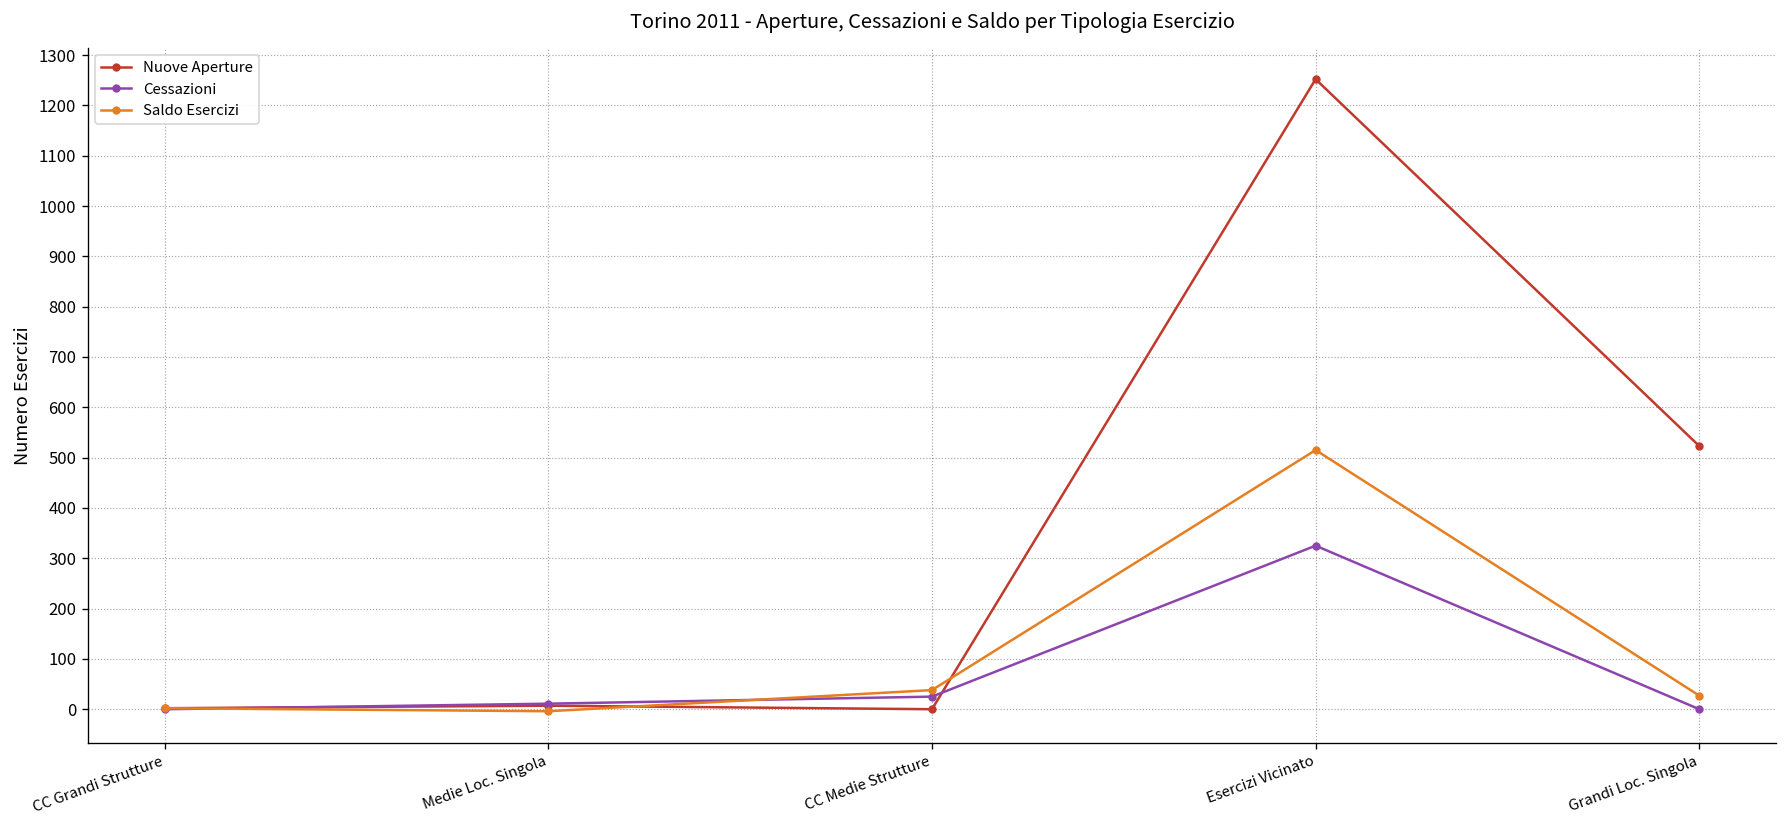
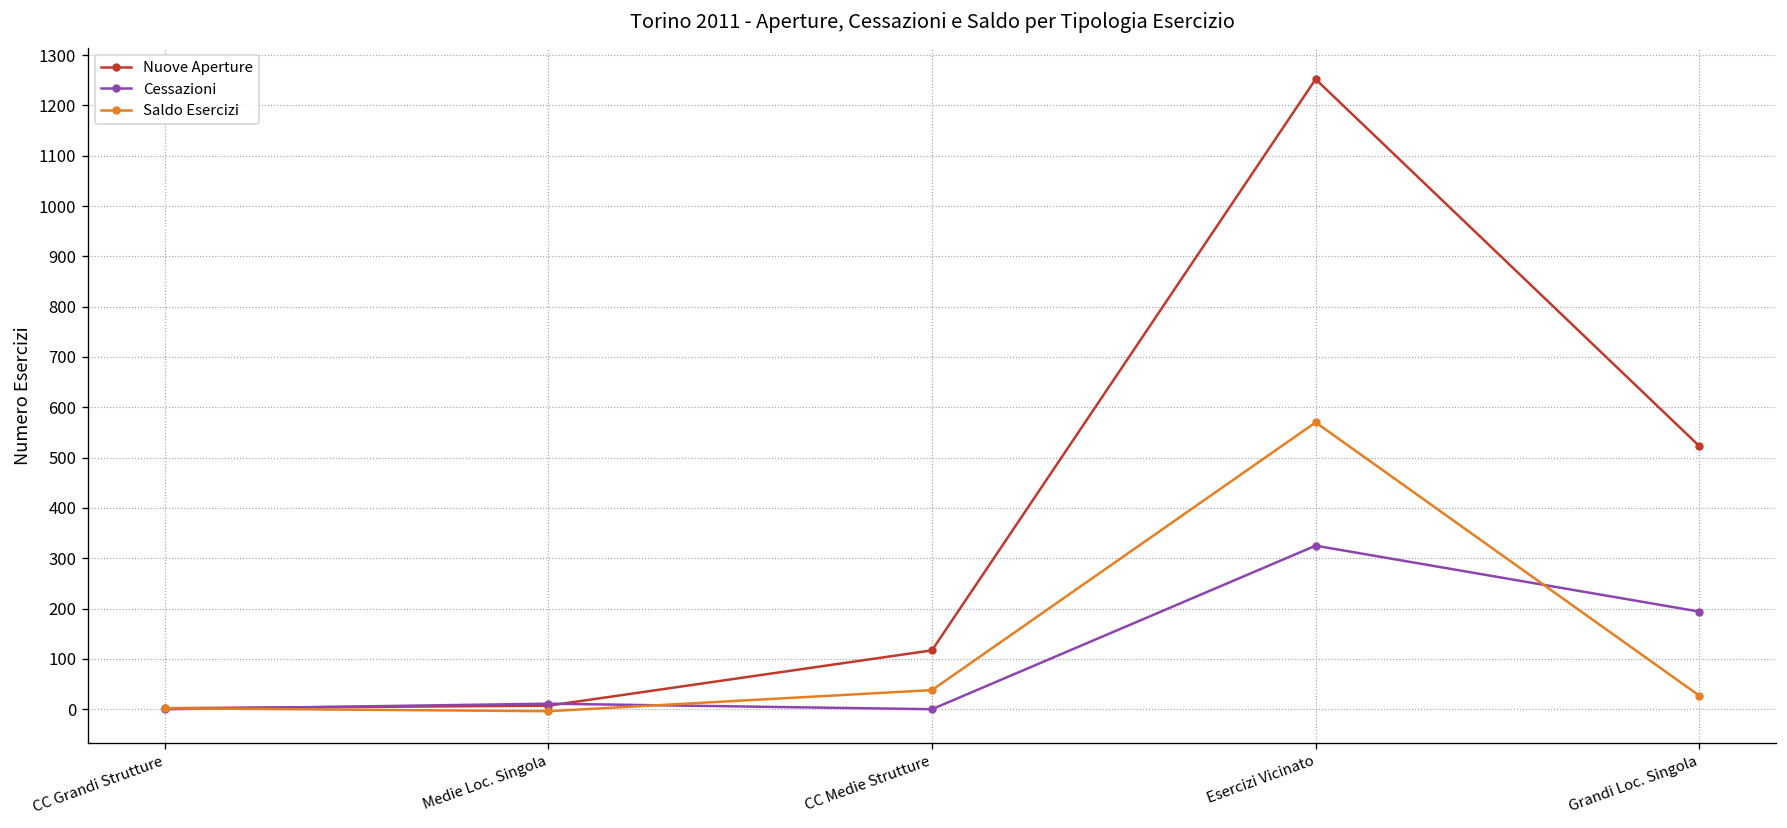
  {
    "Nuove Aperture": {
-     "CC Medie Strutture": 0,
+     "CC Medie Strutture": 120,
      "Esercizi Vicinato": 1250,
      "Grandi Loc. Singola": 520
    },
    "Cessazioni": {
-     "CC Medie Strutture": 30,
+     "CC Medie Strutture": 0,
      "Esercizi Vicinato": 330,
-     "Grandi Loc. Singola": 0
+     "Grandi Loc. Singola": 190
    },
    "Saldo Esercizi": {
      "Medie Loc. Singola": 0,
      "CC Medie Strutture": 40,
-     "Esercizi Vicinato": 520,
+     "Esercizi Vicinato": 570,
      "Grandi Loc. Singola": 30
    }
  }
